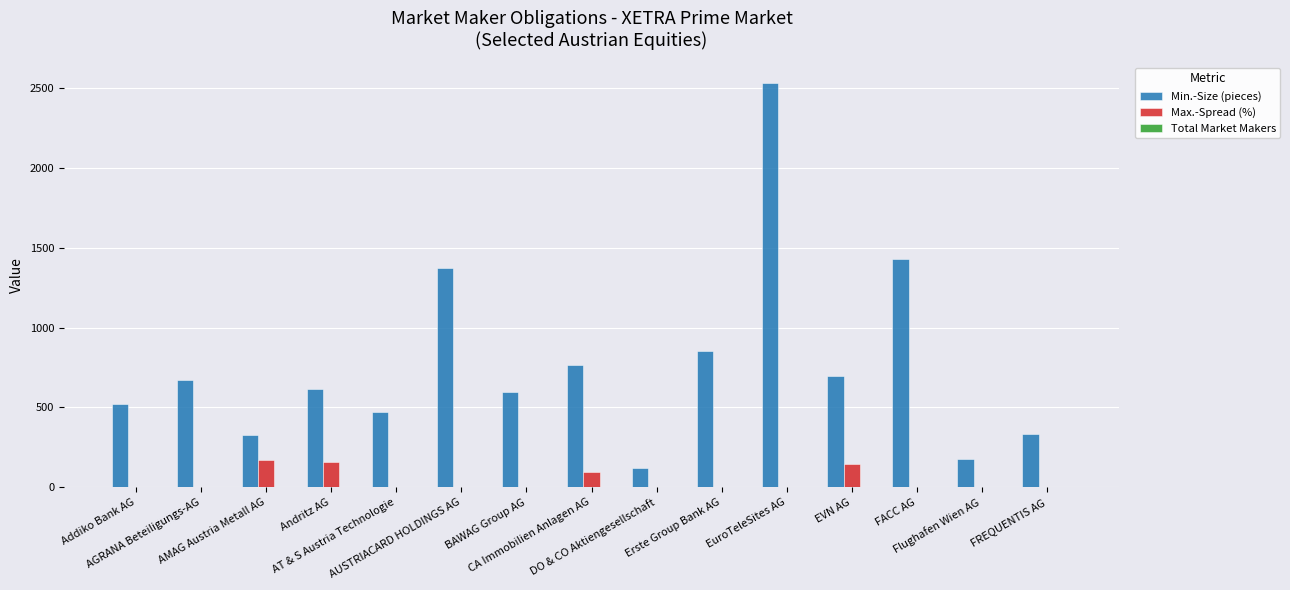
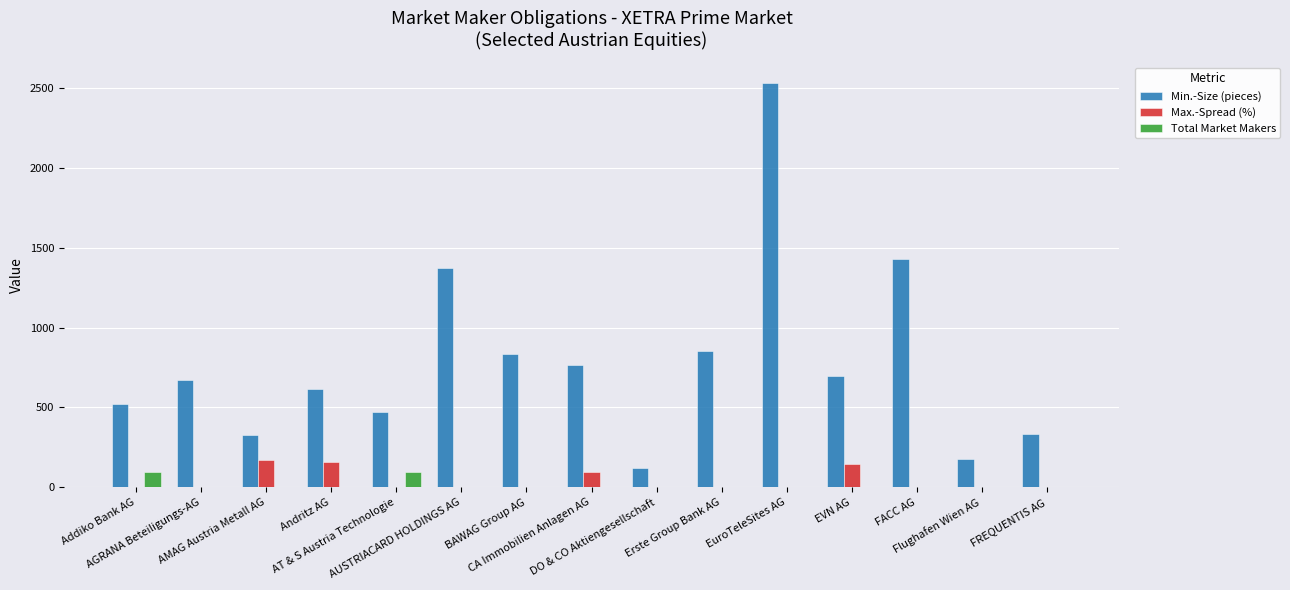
  {
    "Min.-Size (pieces)": {
      "Addiko Bank AG": 520,
      "AGRANA Beteiligungs-AG": 670,
      "AMAG Austria Metall AG": 330,
      "Andritz AG": 610,
      "AT & S Austria Technologie": 470,
      "AUSTRIACARD HOLDINGS AG": 1380,
-     "BAWAG Group AG": 600,
+     "BAWAG Group AG": 840,
      "CA Immobilien Anlagen AG": 770,
      "DO & CO Aktiengesellschaft": 120,
      "Erste Group Bank AG": 860,
      "EuroTeleSites AG": 2540,
      "EVN AG": 690,
      "FACC AG": 1430,
      "Flughafen Wien AG": 180,
      "FREQUENTIS AG": 340
    },
    "Max.-Spread (%)": {
      "AMAG Austria Metall AG": 170,
      "Andritz AG": 160,
      "CA Immobilien Anlagen AG": 100,
      "EVN AG": 140
    },
    "Total Market Makers": {
-     "Addiko Bank AG": 0,
-     "AT & S Austria Technologie": 0
+     "Addiko Bank AG": 100,
+     "AT & S Austria Technologie": 90
    }
  }
